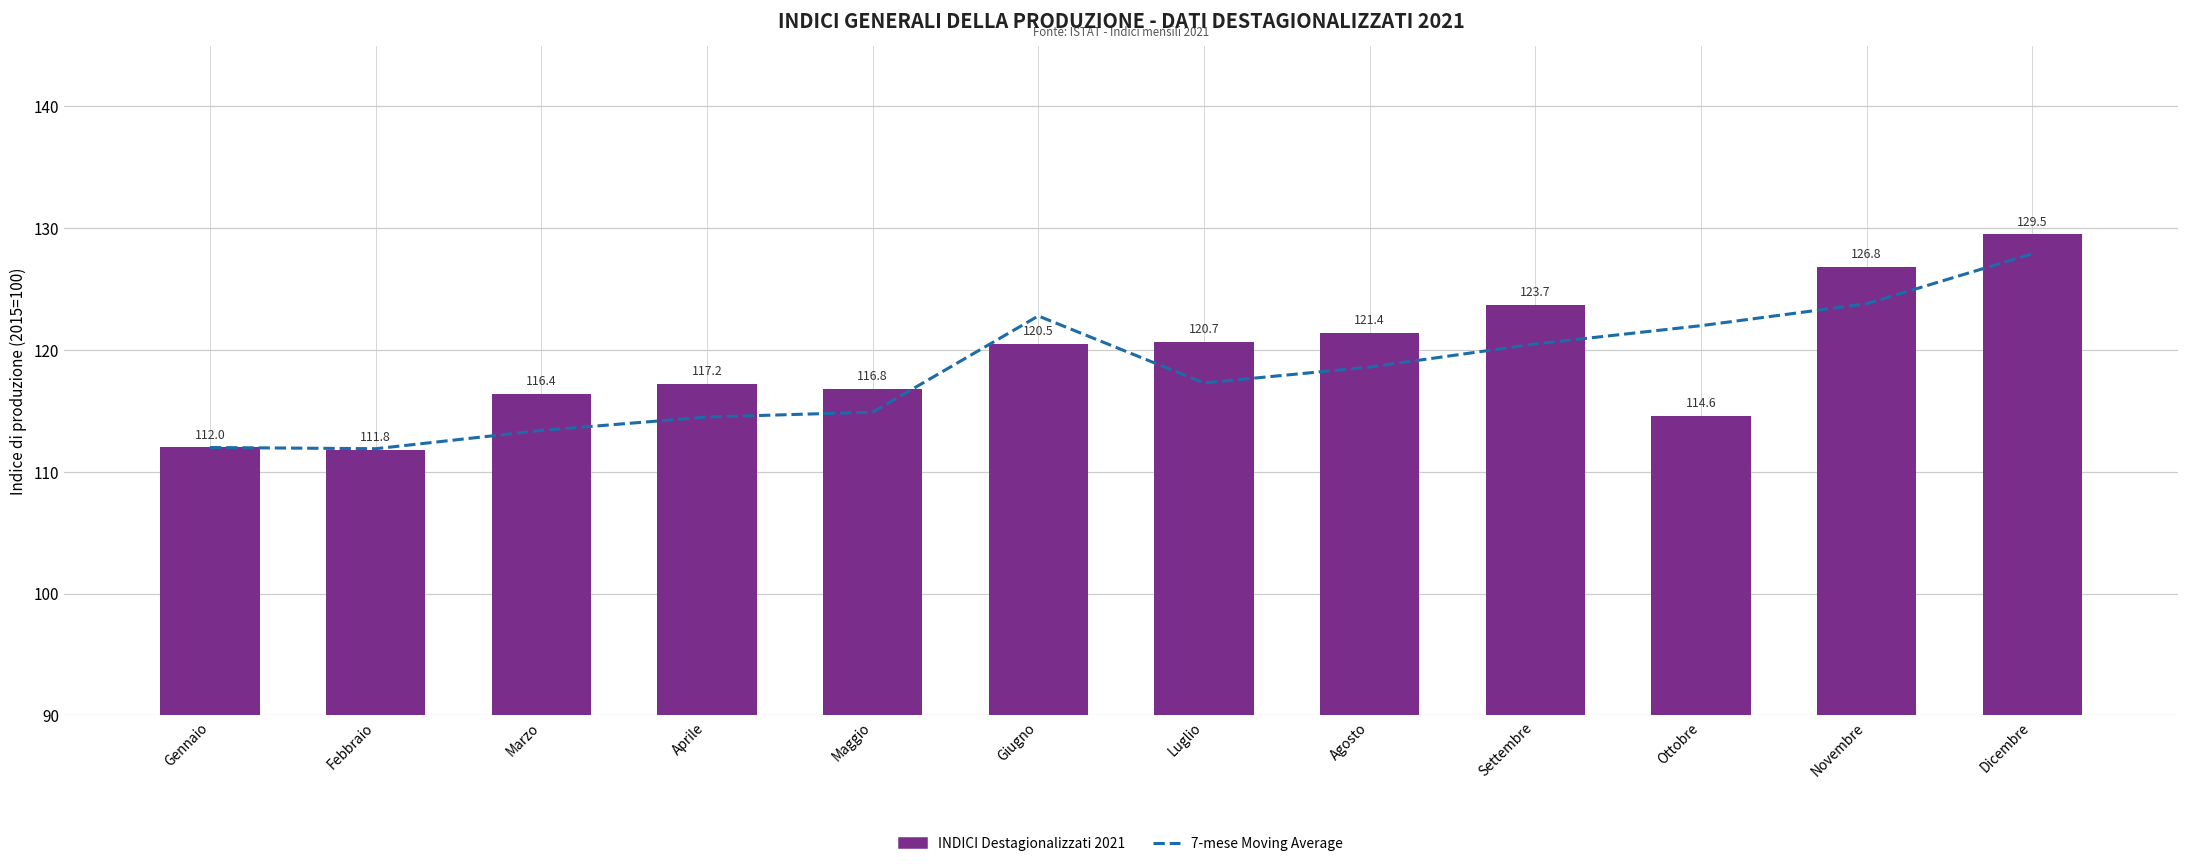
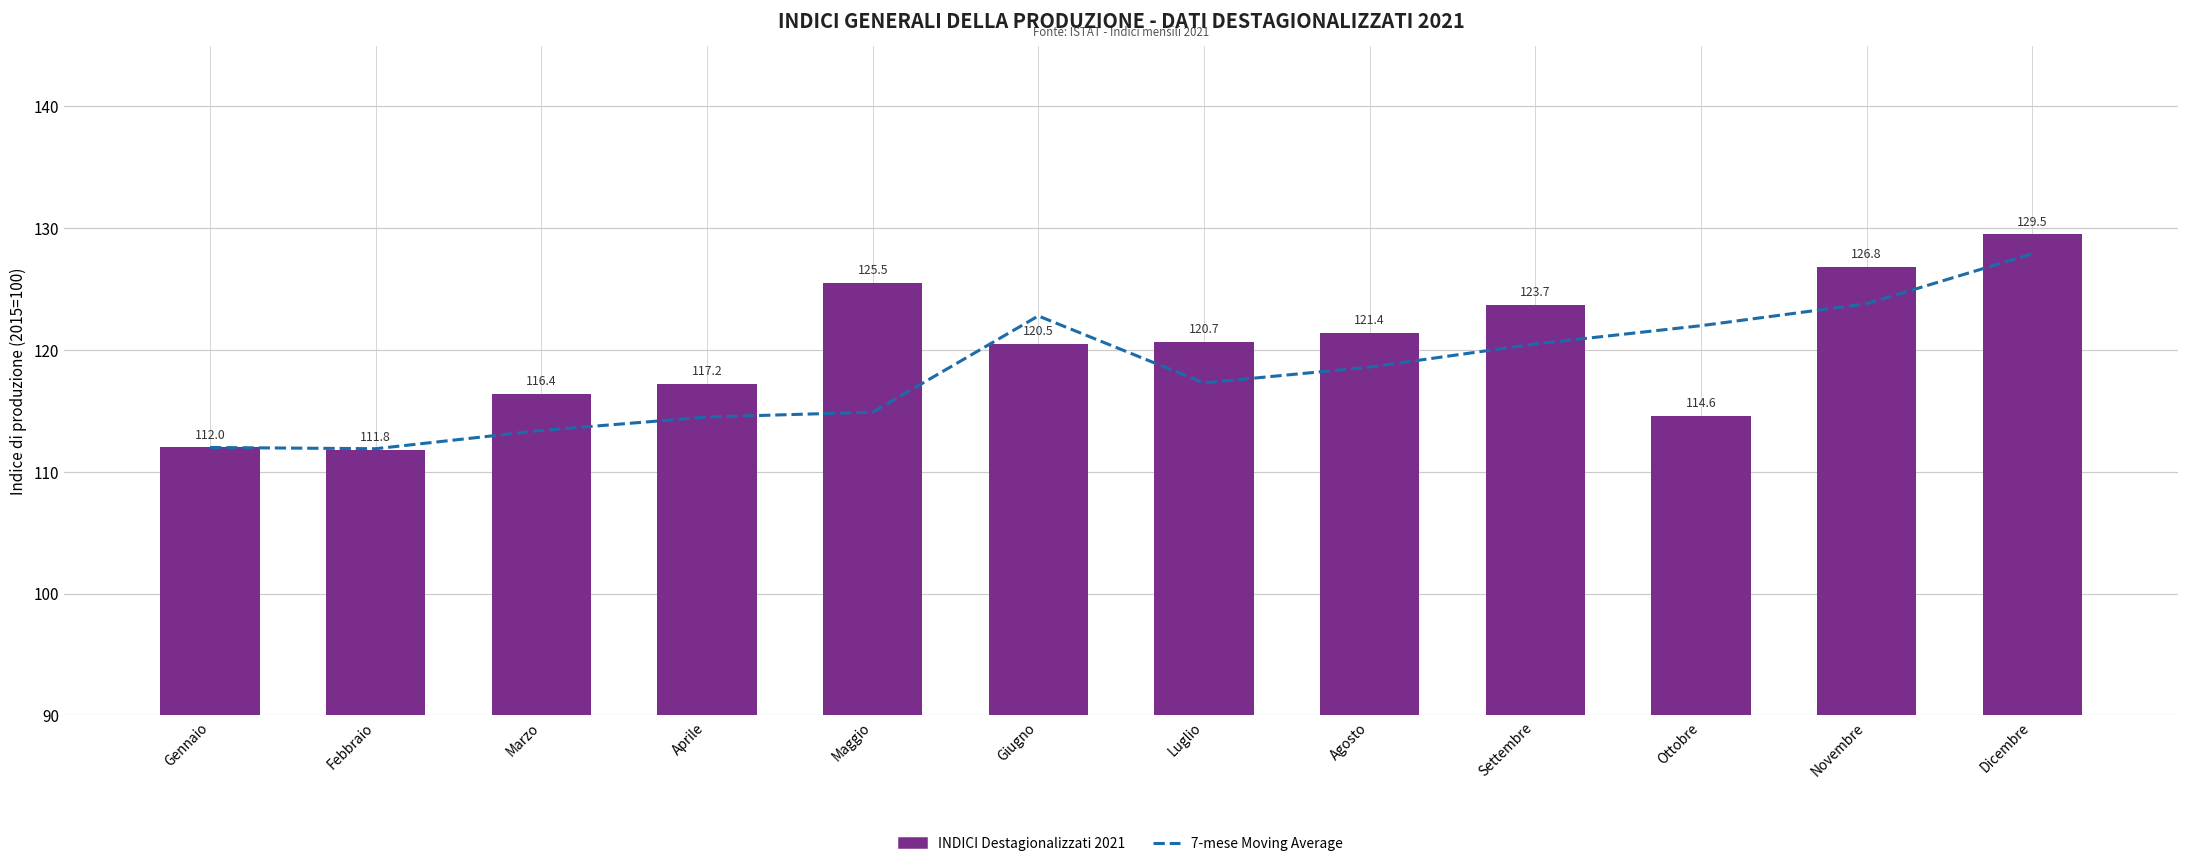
  {
    "7-mese Moving Average": {
      "Gennaio": 112.0
    },
    "INDICI Destagionalizzati 2021": {
      "Gennaio": 112.0,
      "Febbraio": 111.8,
      "Marzo": 116.4,
      "Aprile": 117.2,
-     "Maggio": 116.8,
+     "Maggio": 125.5,
      "Giugno": 120.5,
      "Luglio": 120.7,
      "Agosto": 121.4,
      "Settembre": 123.7,
      "Ottobre": 114.6,
      "Novembre": 126.8,
      "Dicembre": 129.5
    }
  }
